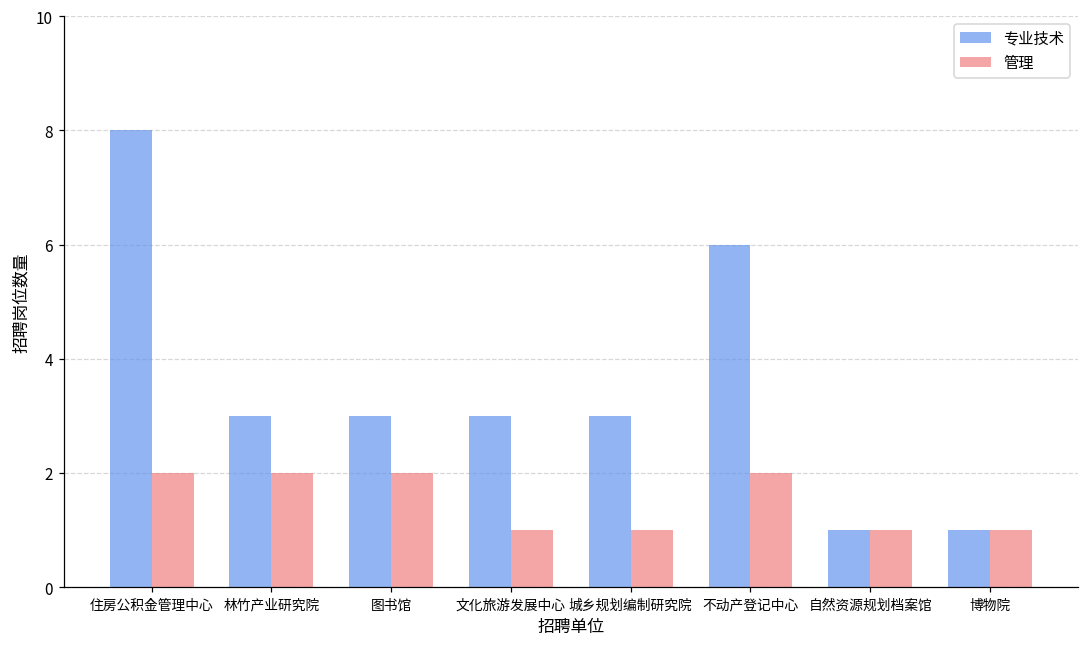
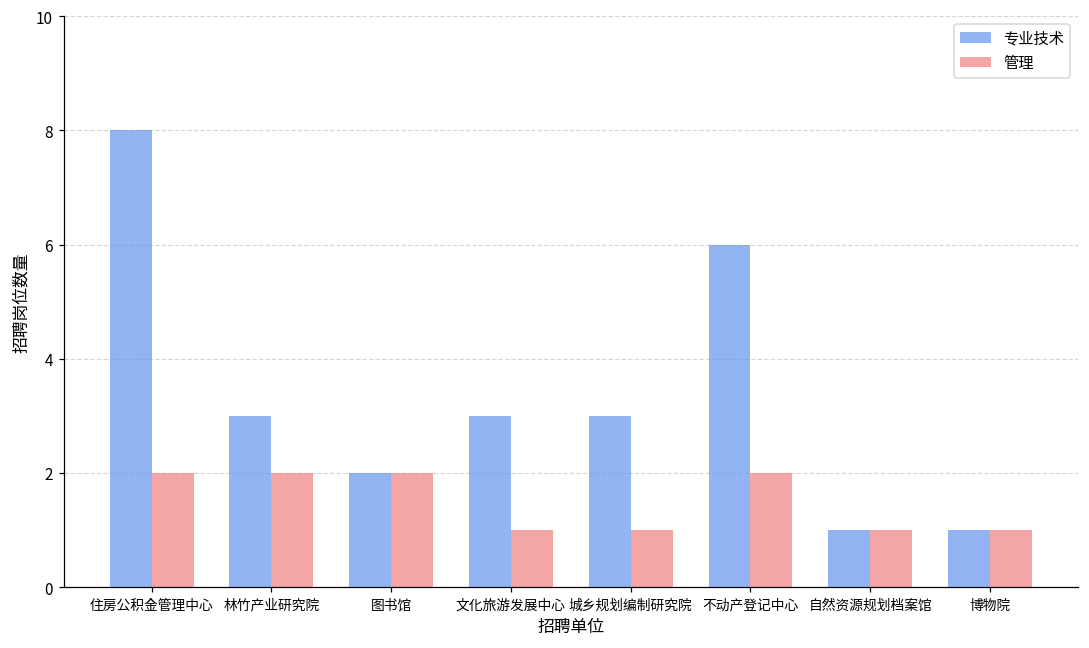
  {
    "专业技术": {
      "住房公积金管理中心": 8,
      "林竹产业研究院": 3,
-     "图书馆": 3,
+     "图书馆": 2,
      "文化旅游发展中心": 3,
      "城乡规划编制研究院": 3,
      "不动产登记中心": 6,
      "自然资源规划档案馆": 1,
      "博物院": 1
    },
    "管理": {
      "住房公积金管理中心": 2,
      "林竹产业研究院": 2,
      "图书馆": 2,
      "文化旅游发展中心": 1,
      "城乡规划编制研究院": 1,
      "不动产登记中心": 2,
      "自然资源规划档案馆": 1,
      "博物院": 1
    }
  }
